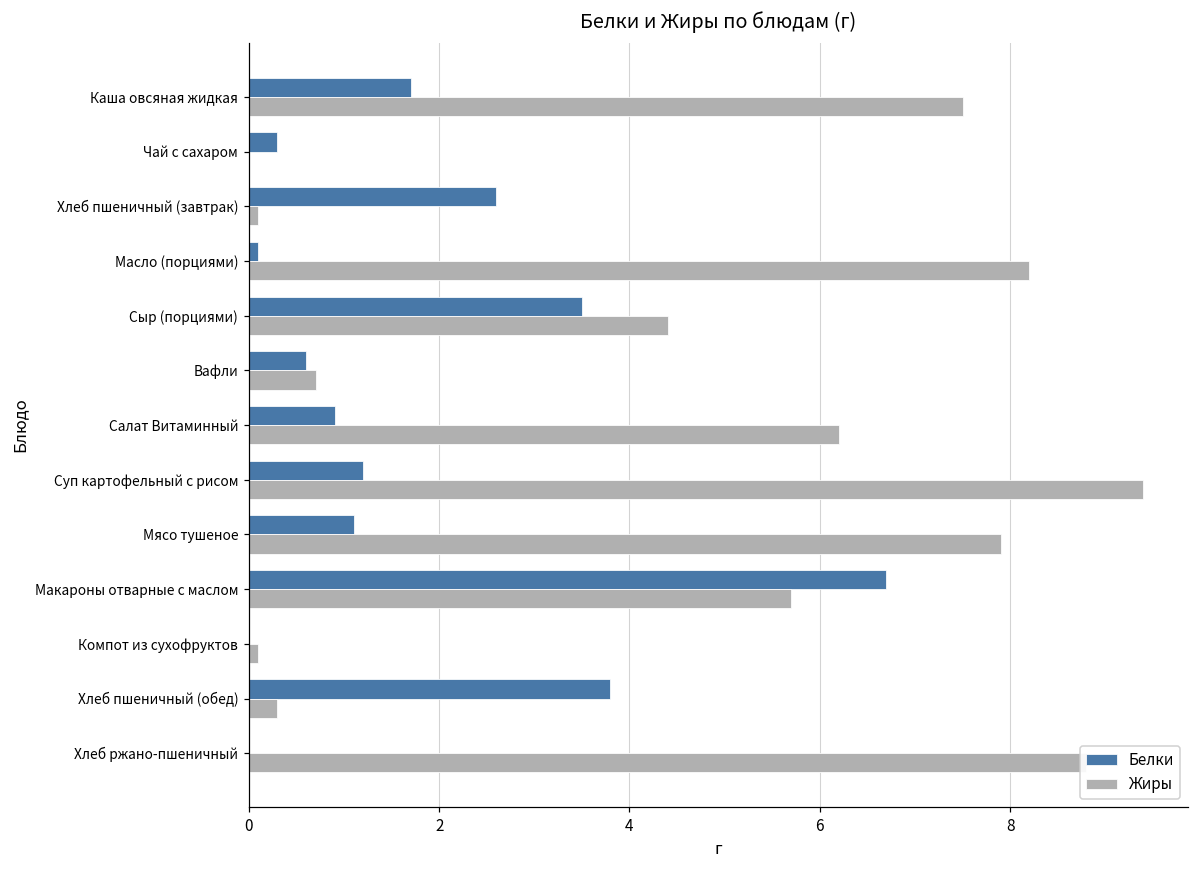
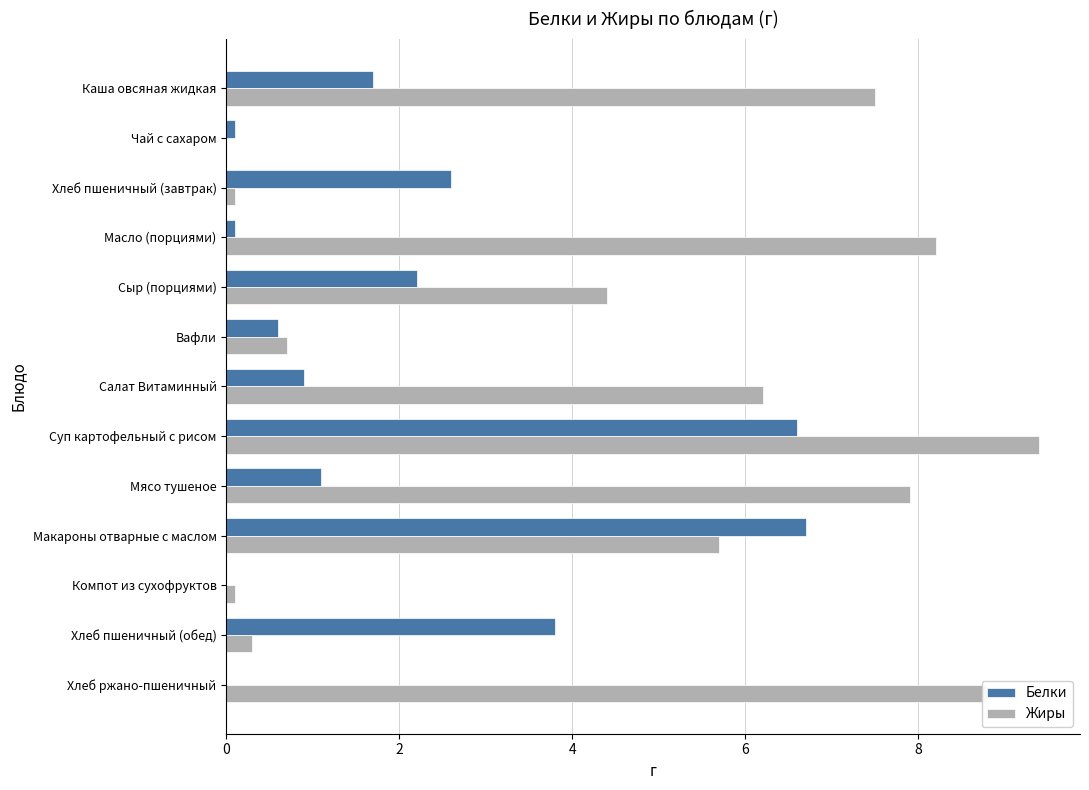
  {
    "Белки": {
      "Каша овсяная жидкая": 1.7,
-     "Чай с сахаром": 0.3,
+     "Чай с сахаром": 0.1,
      "Хлеб пшеничный (завтрак)": 2.6,
      "Масло (порциями)": 0.1,
-     "Сыр (порциями)": 3.5,
+     "Сыр (порциями)": 2.2,
      "Вафли": 0.6,
      "Салат Витаминный": 0.9,
-     "Суп картофельный с рисом": 1.2,
+     "Суп картофельный с рисом": 6.6,
      "Мясо тушеное": 1.1,
      "Макароны отварные с маслом": 6.7,
      "Компот из сухофруктов": 0.0,
      "Хлеб пшеничный (обед)": 3.8,
      "Хлеб ржано-пшеничный": 0.0
    },
    "Жиры": {
      "Каша овсяная жидкая": 7.5,
      "Чай с сахаром": 0.0,
      "Хлеб пшеничный (завтрак)": 0.1,
      "Масло (порциями)": 8.2,
      "Сыр (порциями)": 4.4,
      "Вафли": 0.7,
      "Салат Витаминный": 6.2,
      "Суп картофельный с рисом": 9.4,
      "Мясо тушеное": 7.9,
      "Макароны отварные с маслом": 5.7,
      "Компот из сухофруктов": 0.1,
      "Хлеб пшеничный (обед)": 0.3
    }
  }
